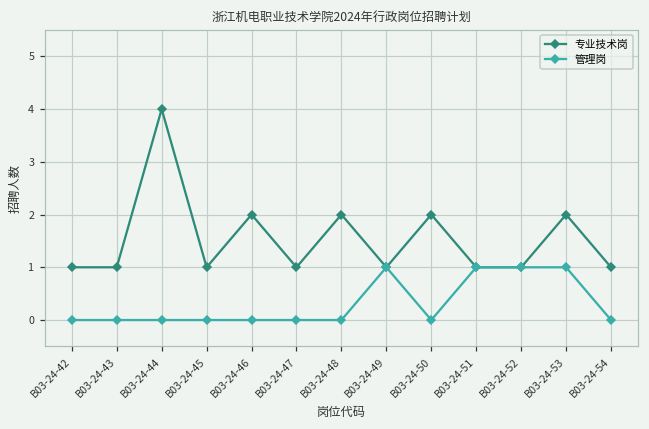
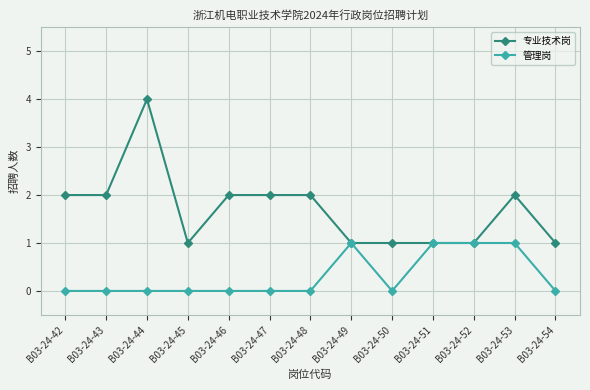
  {
    "专业技术岗": {
-     "B03-24-42": 1,
-     "B03-24-43": 1,
+     "B03-24-42": 2,
+     "B03-24-43": 2,
      "B03-24-44": 4,
      "B03-24-45": 1,
      "B03-24-46": 2,
-     "B03-24-47": 1,
+     "B03-24-47": 2,
      "B03-24-48": 2,
-     "B03-24-50": 2,
+     "B03-24-50": 1,
      "B03-24-53": 2,
      "B03-24-54": 1
    },
    "管理岗": {
      "B03-24-42": 0,
      "B03-24-43": 0,
      "B03-24-44": 0,
      "B03-24-45": 0,
      "B03-24-46": 0,
      "B03-24-47": 0,
      "B03-24-48": 0,
      "B03-24-50": 0,
      "B03-24-53": 1,
      "B03-24-54": 0
    }
  }
